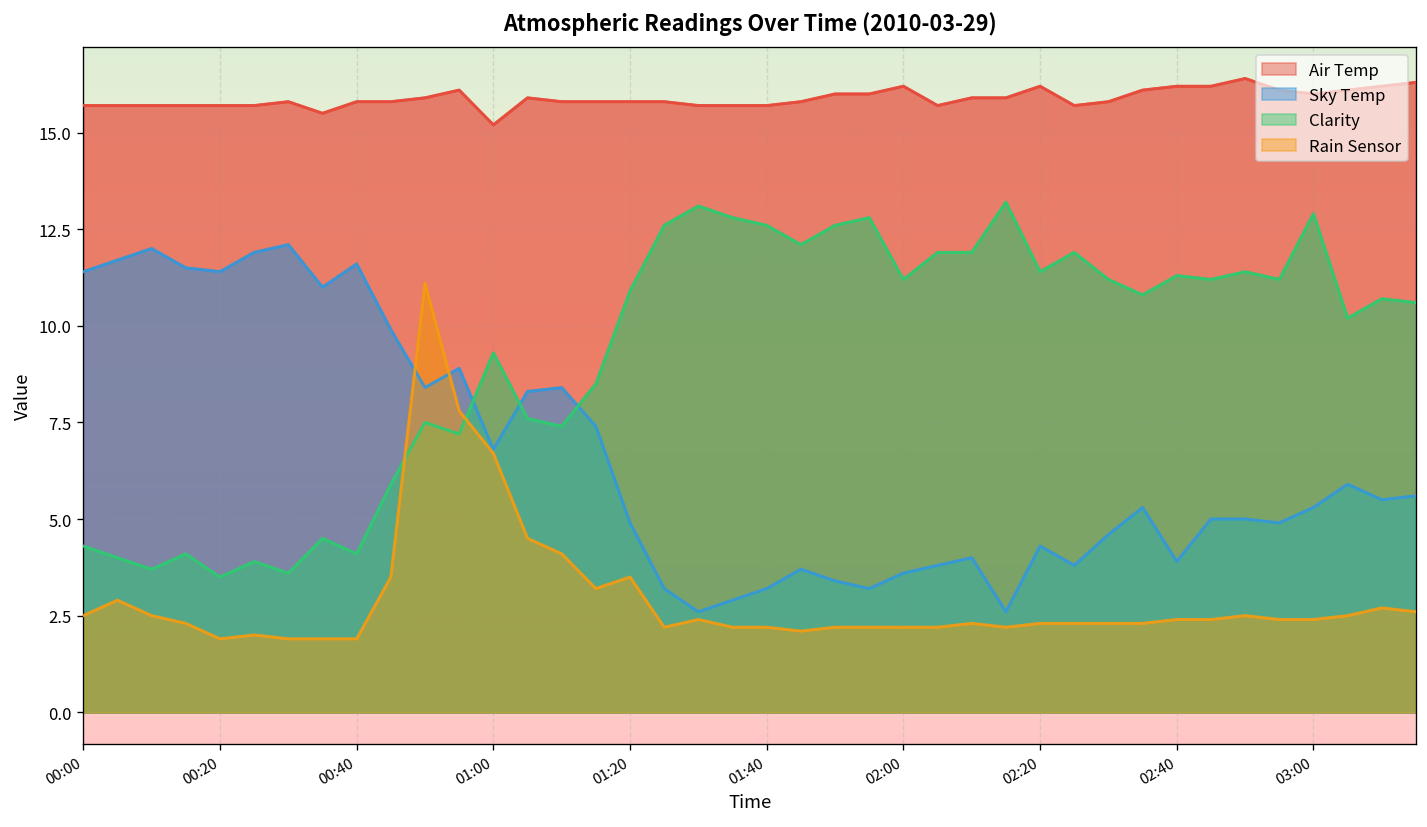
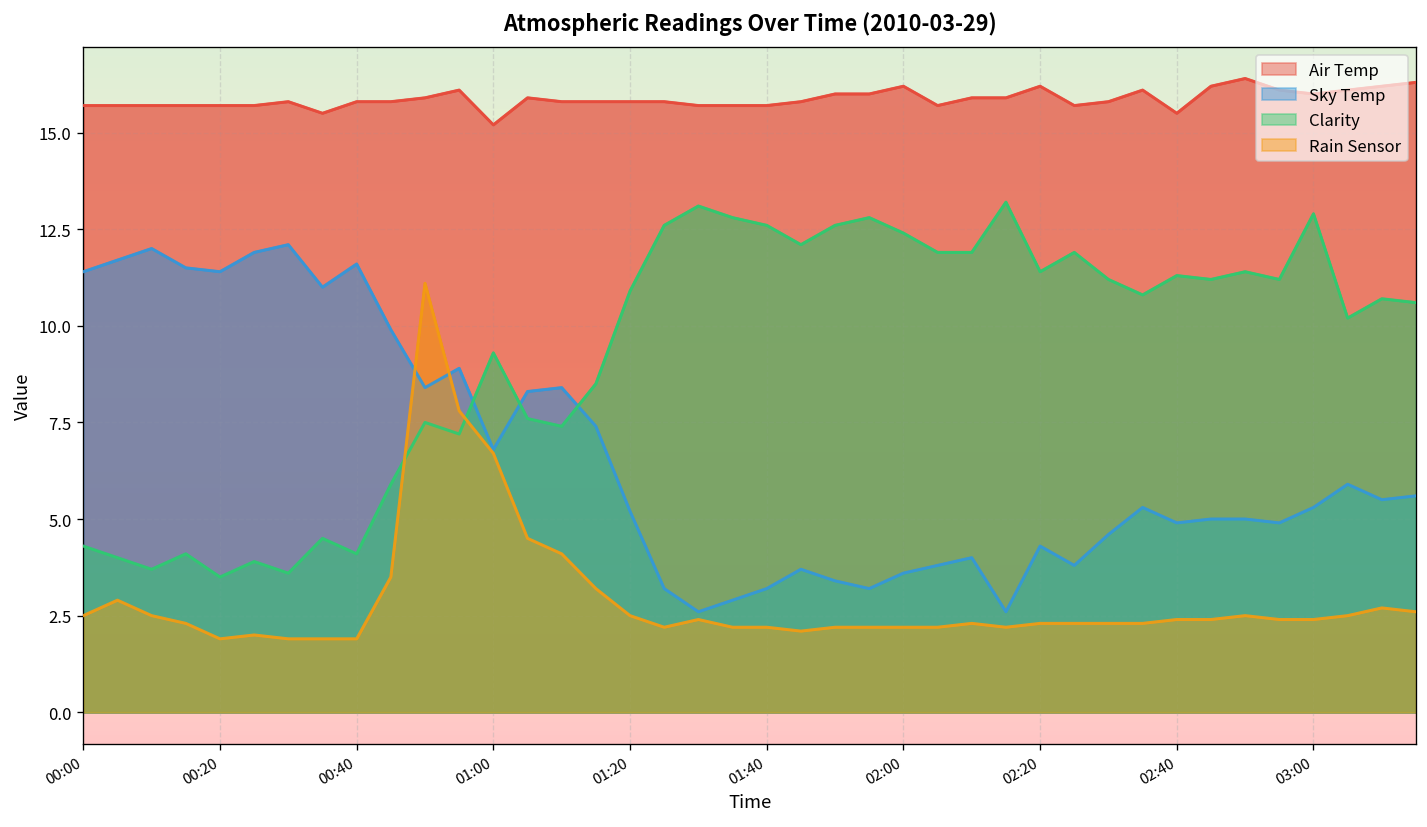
  {
    "Air Temp": {
      "00:00": 15.7,
      "00:20": 15.7,
      "00:40": 15.8,
      "01:00": 15.2,
      "01:20": 15.8,
      "01:40": 15.7,
      "02:00": 16.2,
      "02:20": 16.2,
-     "02:40": 16.2
+     "02:40": 15.5
    },
    "Sky Temp": {
      "00:00": 11.4,
      "00:20": 11.4,
      "00:40": 11.6,
      "01:00": 6.8,
-     "01:20": 4.9,
+     "01:20": 5.2,
      "01:40": 3.2,
      "02:00": 3.6,
      "02:20": 4.3,
-     "02:40": 3.9,
+     "02:40": 4.9,
      "03:00": 5.3
    },
    "Clarity": {
      "00:00": 4.3,
      "00:20": 3.5,
      "00:40": 4.1,
      "01:00": 9.3,
      "01:20": 10.9,
      "01:40": 12.6,
-     "02:00": 11.2,
+     "02:00": 12.4,
      "02:20": 11.4,
      "02:40": 11.3,
      "03:00": 12.9
    },
    "Rain Sensor": {
      "00:00": 2.5,
      "00:20": 1.9,
      "00:40": 1.9,
      "01:00": 6.7,
-     "01:20": 3.5,
+     "01:20": 2.5,
      "01:40": 2.2,
      "02:00": 2.2,
      "02:20": 2.3,
      "02:40": 2.4,
      "03:00": 2.4
    }
  }
